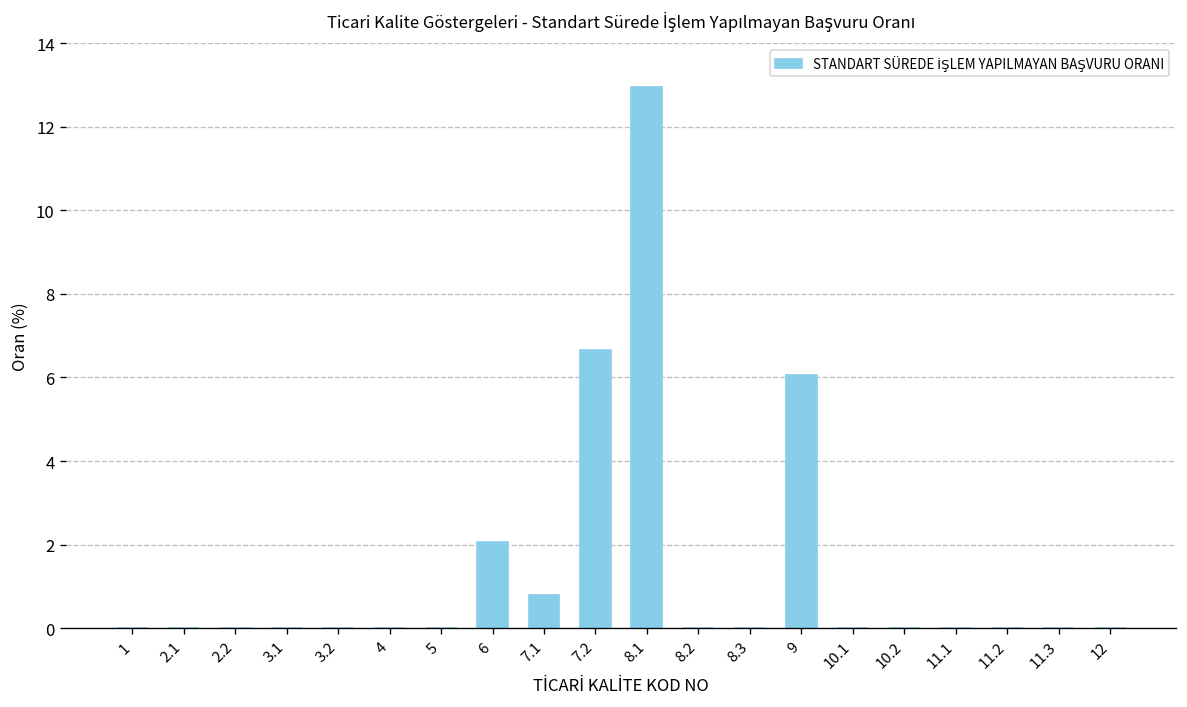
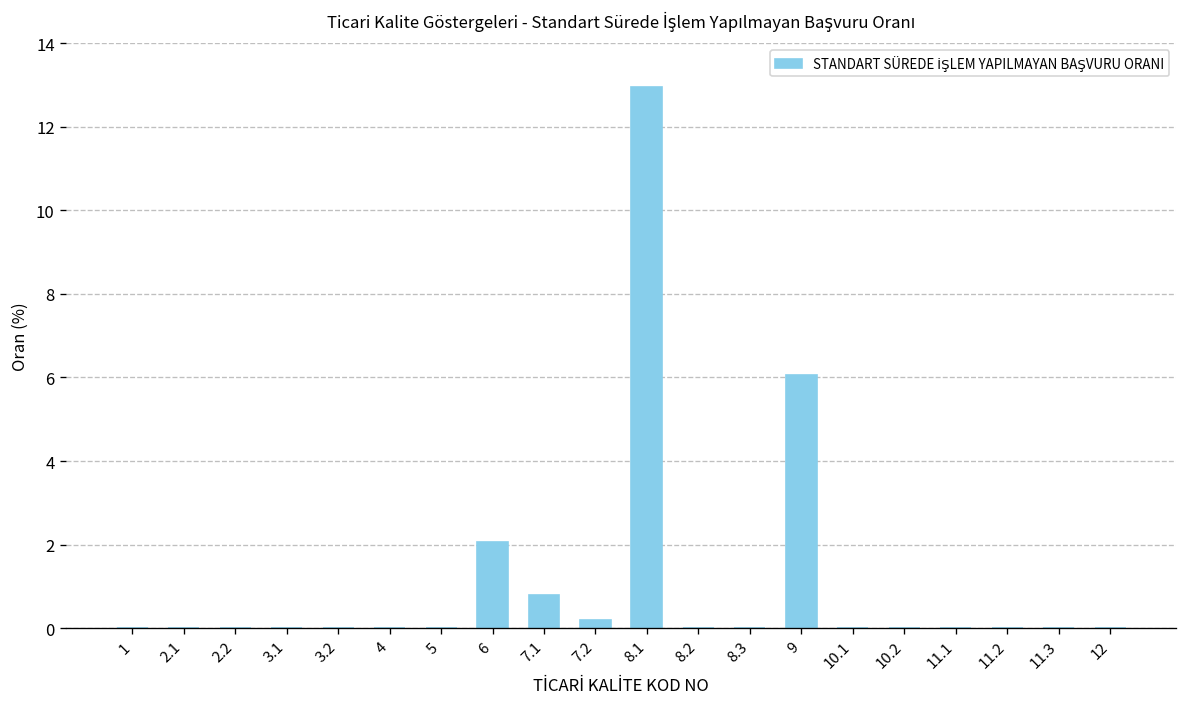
  {
    "1": 0.0,
    "2.1": 0.0,
    "2.2": 0.0,
    "3.1": 0.0,
    "3.2": 0.0,
    "4": 0.0,
    "5": 0.0,
    "6": 2.1,
    "7.1": 0.8,
-   "7.2": 6.6,
+   "7.2": 0.2,
    "8.1": 13.0,
    "8.2": 0.0,
    "8.3": 0.0,
    "9": 6.1,
    "10.1": 0.0,
    "10.2": 0.0,
    "11.1": 0.0,
    "11.2": 0.0,
    "11.3": 0.0,
    "12": 0.0
  }
